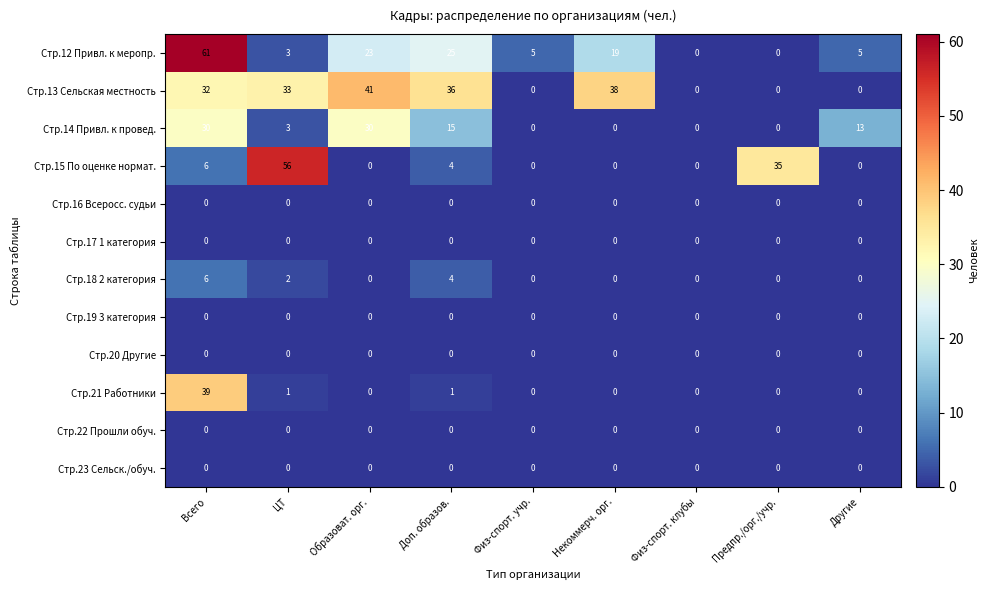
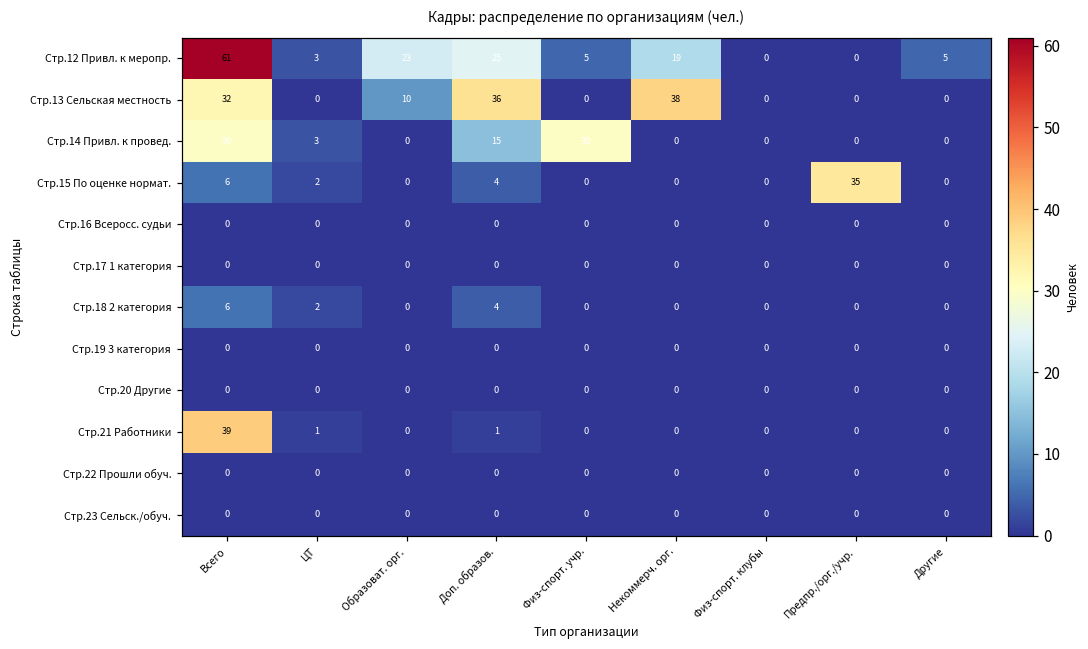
  {
    "Стр.12 Привл. к меропр.": {
      "Всего": 61,
      "ЦТ": 3,
      "Физ-спорт. учр.": 5,
      "Некоммерч. орг.": 19,
      "Физ-спорт. клубы": 0,
      "Предпр./орг./учр.": 0,
      "Другие": 5
    },
    "Стр.13 Сельская местность": {
      "Всего": 32,
-     "ЦТ": 33,
-     "Образоват. орг.": 41,
+     "ЦТ": 0,
+     "Образоват. орг.": 10,
      "Доп. образов.": 36,
      "Физ-спорт. учр.": 0,
      "Некоммерч. орг.": 38,
      "Физ-спорт. клубы": 0,
      "Предпр./орг./учр.": 0,
      "Другие": 0
    },
    "Стр.14 Привл. к провед.": {
      "Всего": 30,
      "ЦТ": 3,
-     "Образоват. орг.": 30,
+     "Образоват. орг.": 0,
      "Доп. образов.": 15,
-     "Физ-спорт. учр.": 0,
+     "Физ-спорт. учр.": 30,
      "Некоммерч. орг.": 0,
      "Физ-спорт. клубы": 0,
      "Предпр./орг./учр.": 0,
-     "Другие": 13
+     "Другие": 0
    },
    "Стр.15 По оценке нормат.": {
      "Всего": 6,
-     "ЦТ": 56,
+     "ЦТ": 2,
      "Образоват. орг.": 0,
      "Доп. образов.": 4,
      "Физ-спорт. учр.": 0,
      "Некоммерч. орг.": 0,
      "Физ-спорт. клубы": 0,
      "Предпр./орг./учр.": 35,
      "Другие": 0
    },
    "Стр.16 Всеросс. судьи": {
      "Всего": 0,
      "ЦТ": 0,
      "Образоват. орг.": 0,
      "Доп. образов.": 0,
      "Физ-спорт. учр.": 0,
      "Некоммерч. орг.": 0,
      "Физ-спорт. клубы": 0,
      "Предпр./орг./учр.": 0,
      "Другие": 0
    },
    "Стр.17 1 категория": {
      "Всего": 0,
      "ЦТ": 0,
      "Образоват. орг.": 0,
      "Доп. образов.": 0,
      "Физ-спорт. учр.": 0,
      "Некоммерч. орг.": 0,
      "Физ-спорт. клубы": 0,
      "Предпр./орг./учр.": 0,
      "Другие": 0
    },
    "Стр.18 2 категория": {
      "Всего": 6,
      "ЦТ": 2,
      "Образоват. орг.": 0,
      "Доп. образов.": 4,
      "Физ-спорт. учр.": 0,
      "Некоммерч. орг.": 0,
      "Физ-спорт. клубы": 0,
      "Предпр./орг./учр.": 0,
      "Другие": 0
    },
    "Стр.19 3 категория": {
      "Всего": 0,
      "ЦТ": 0,
      "Образоват. орг.": 0,
      "Доп. образов.": 0,
      "Физ-спорт. учр.": 0,
      "Некоммерч. орг.": 0,
      "Физ-спорт. клубы": 0,
      "Предпр./орг./учр.": 0,
      "Другие": 0
    },
    "Стр.20 Другие": {
      "Всего": 0,
      "ЦТ": 0,
      "Образоват. орг.": 0,
      "Доп. образов.": 0,
      "Физ-спорт. учр.": 0,
      "Некоммерч. орг.": 0,
      "Физ-спорт. клубы": 0,
      "Предпр./орг./учр.": 0,
      "Другие": 0
    },
    "Стр.21 Работники": {
      "Всего": 39,
      "ЦТ": 1,
      "Образоват. орг.": 0,
      "Доп. образов.": 1,
      "Физ-спорт. учр.": 0,
      "Некоммерч. орг.": 0,
      "Физ-спорт. клубы": 0,
      "Предпр./орг./учр.": 0,
      "Другие": 0
    },
    "Стр.22 Прошли обуч.": {
      "Всего": 0,
      "ЦТ": 0,
      "Образоват. орг.": 0,
      "Доп. образов.": 0,
      "Физ-спорт. учр.": 0,
      "Некоммерч. орг.": 0,
      "Физ-спорт. клубы": 0,
      "Предпр./орг./учр.": 0,
      "Другие": 0
    },
    "Стр.23 Сельск./обуч.": {
      "Всего": 0,
      "ЦТ": 0,
      "Образоват. орг.": 0,
      "Доп. образов.": 0,
      "Физ-спорт. учр.": 0,
      "Некоммерч. орг.": 0,
      "Физ-спорт. клубы": 0,
      "Предпр./орг./учр.": 0,
      "Другие": 0
    }
  }
